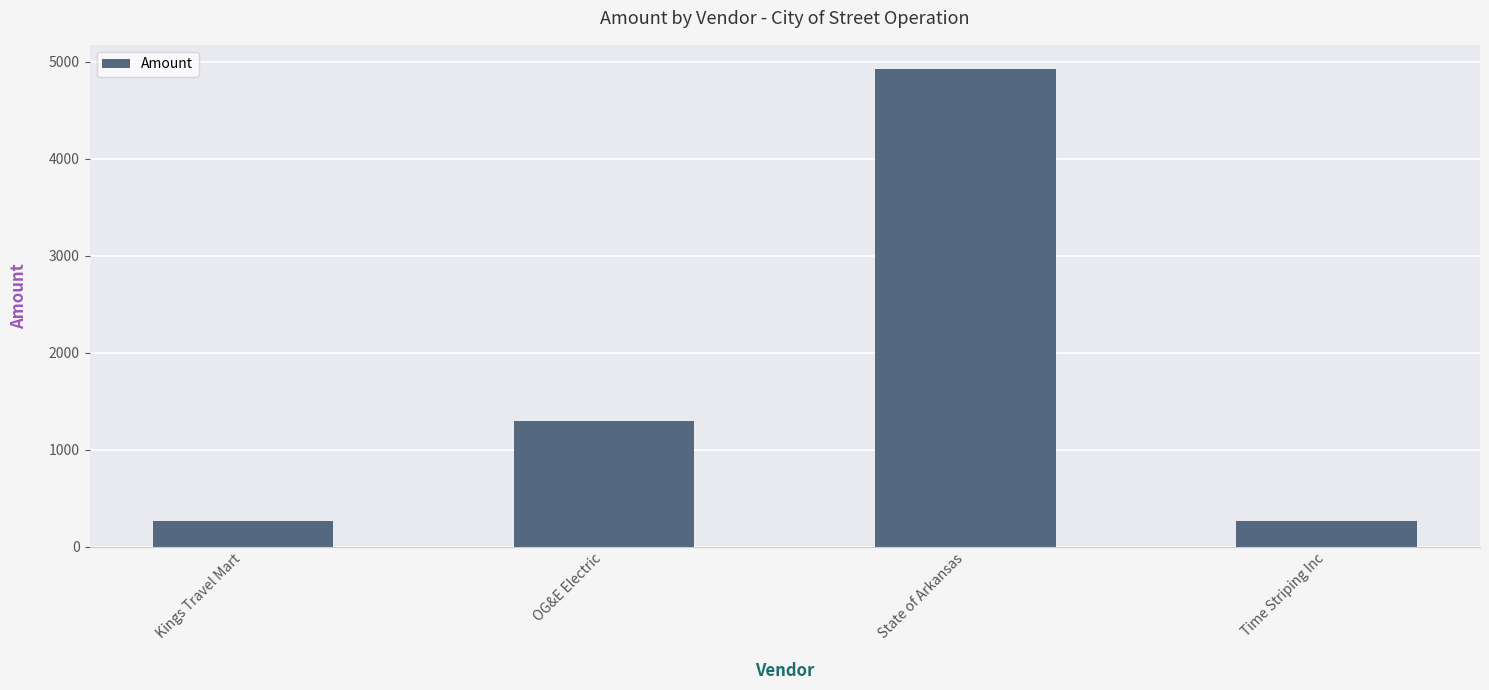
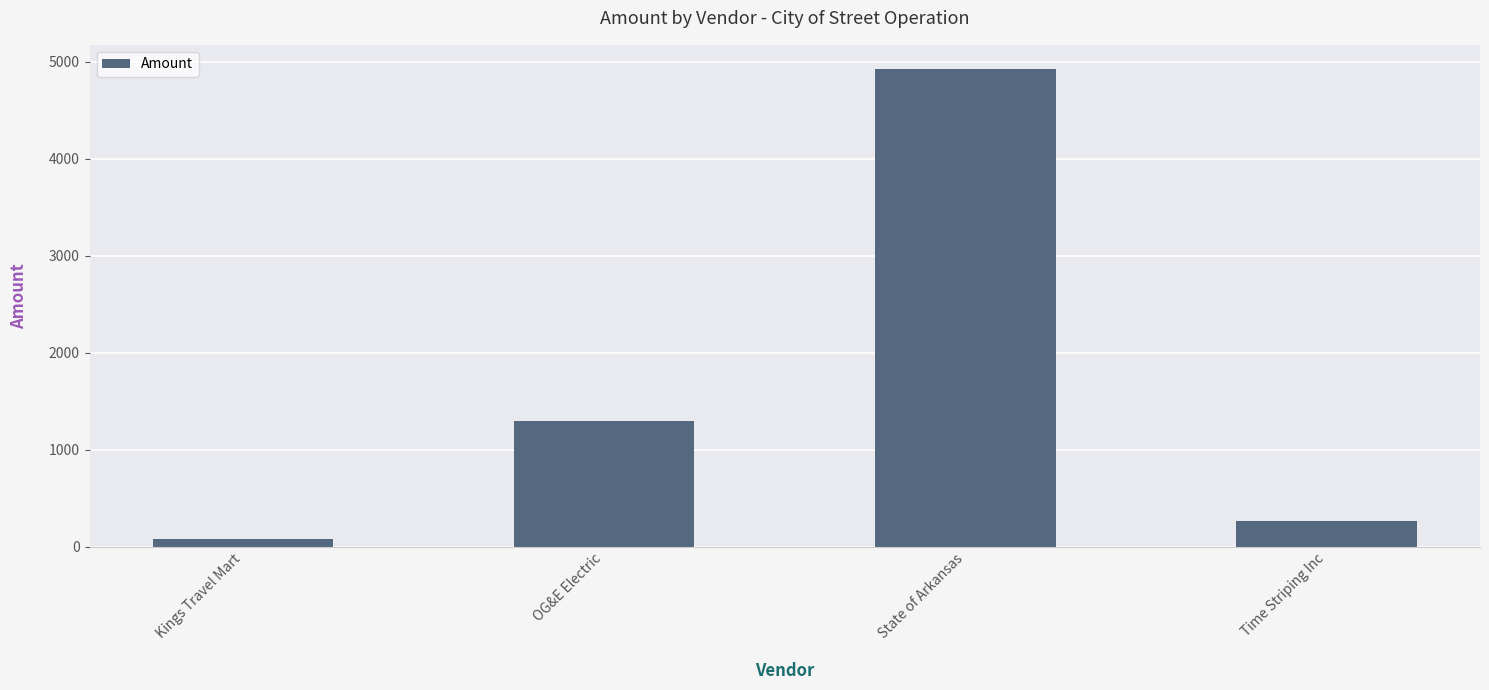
  {
-   "Kings Travel Mart": 300,
+   "Kings Travel Mart": 100,
    "OG&E Electric": 1300,
    "State of Arkansas": 4900,
    "Time Striping Inc": 300
  }
